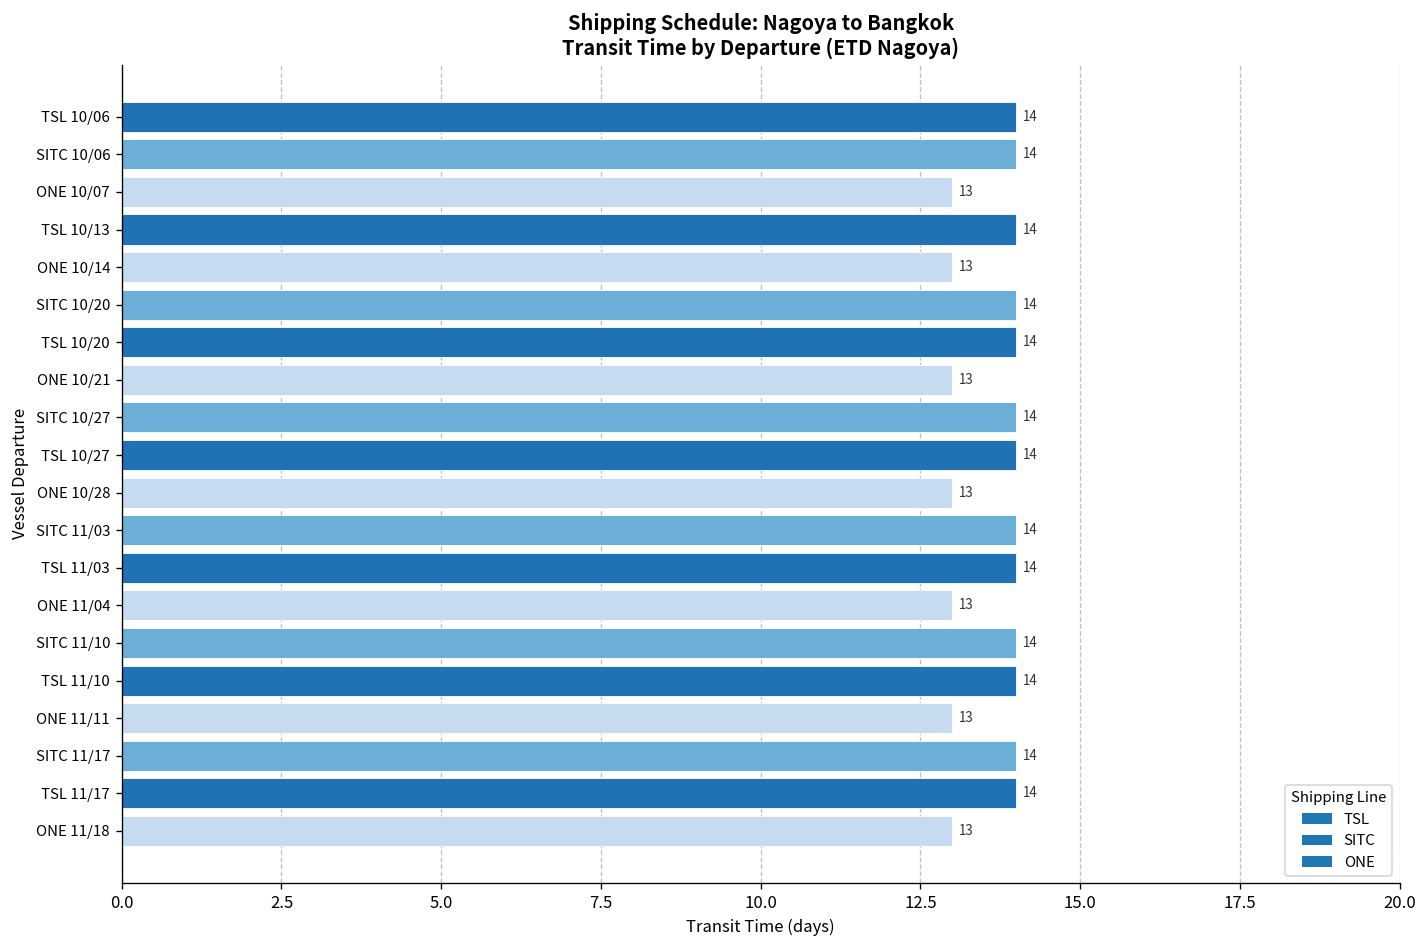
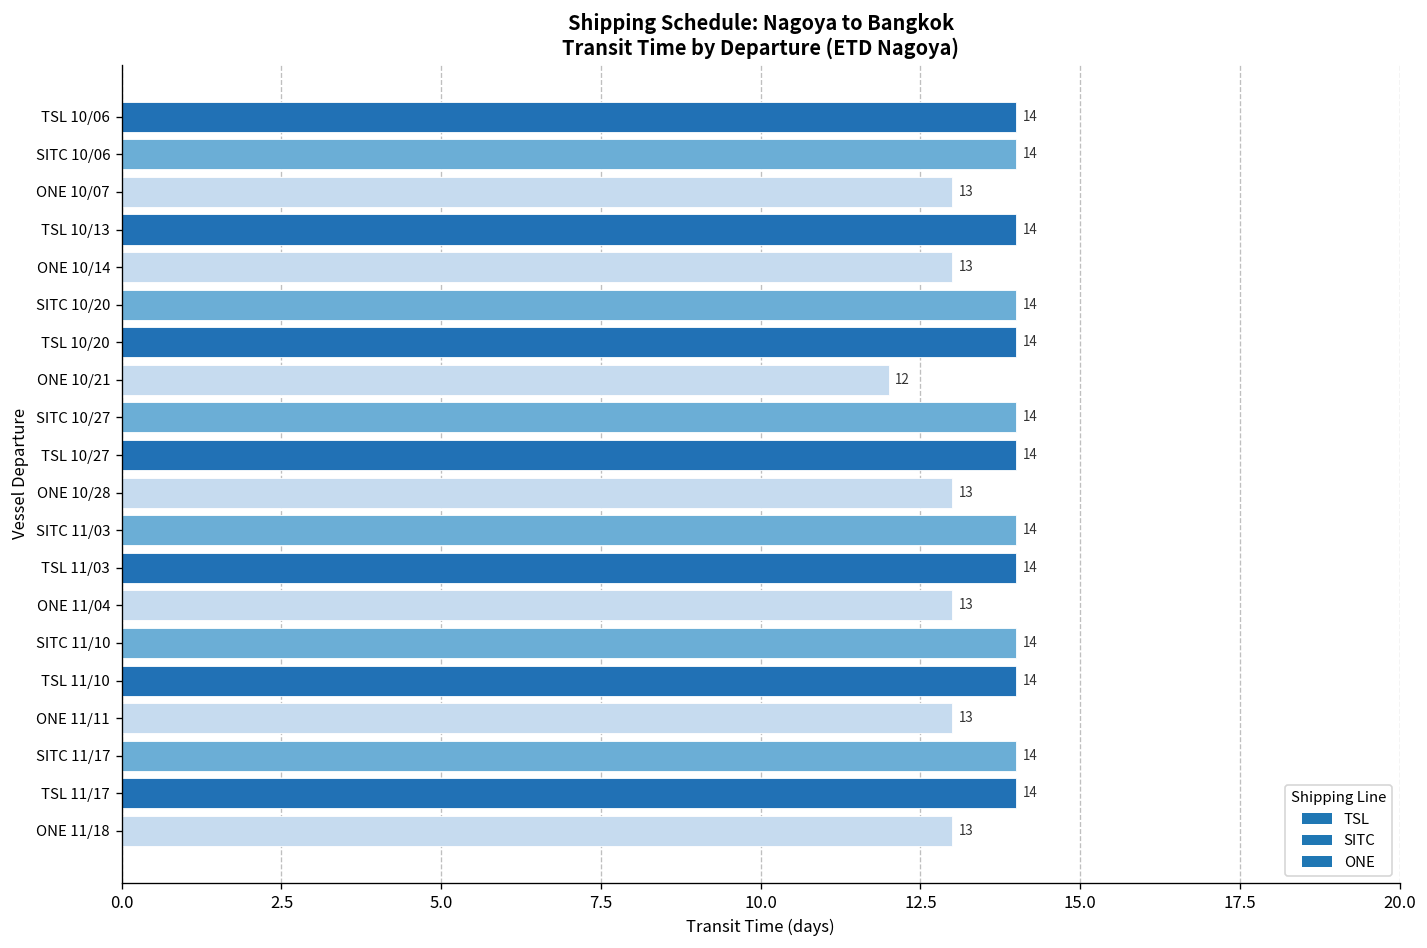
  {
    "TSL 10/06": 14,
    "SITC 10/06": 14,
    "ONE 10/07": 13,
    "TSL 10/13": 14,
    "ONE 10/14": 13,
    "SITC 10/20": 14,
    "TSL 10/20": 14,
-   "ONE 10/21": 13,
+   "ONE 10/21": 12,
    "SITC 10/27": 14,
    "TSL 10/27": 14,
    "ONE 10/28": 13,
    "SITC 11/03": 14,
    "TSL 11/03": 14,
    "ONE 11/04": 13,
    "SITC 11/10": 14,
    "TSL 11/10": 14,
    "ONE 11/11": 13,
    "SITC 11/17": 14,
    "TSL 11/17": 14,
    "ONE 11/18": 13
  }
